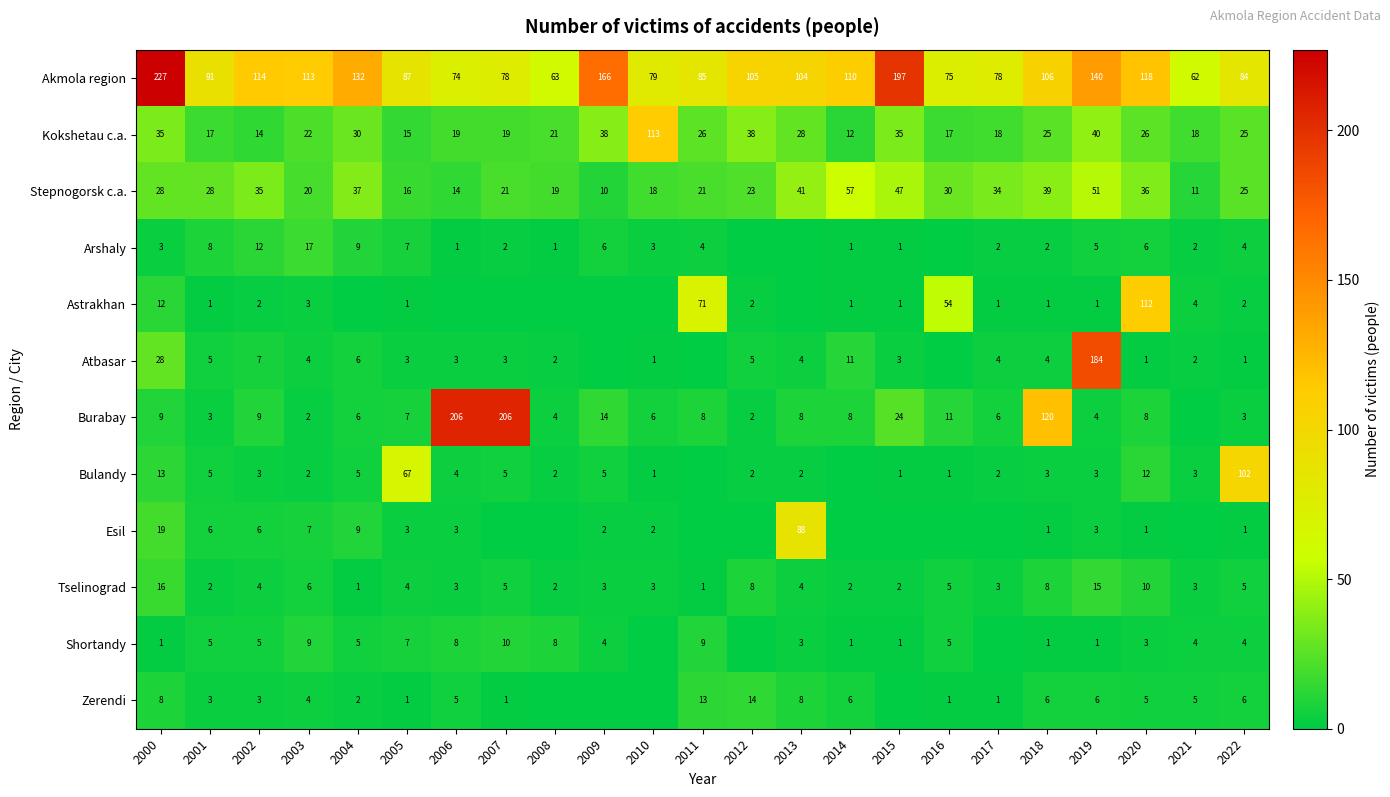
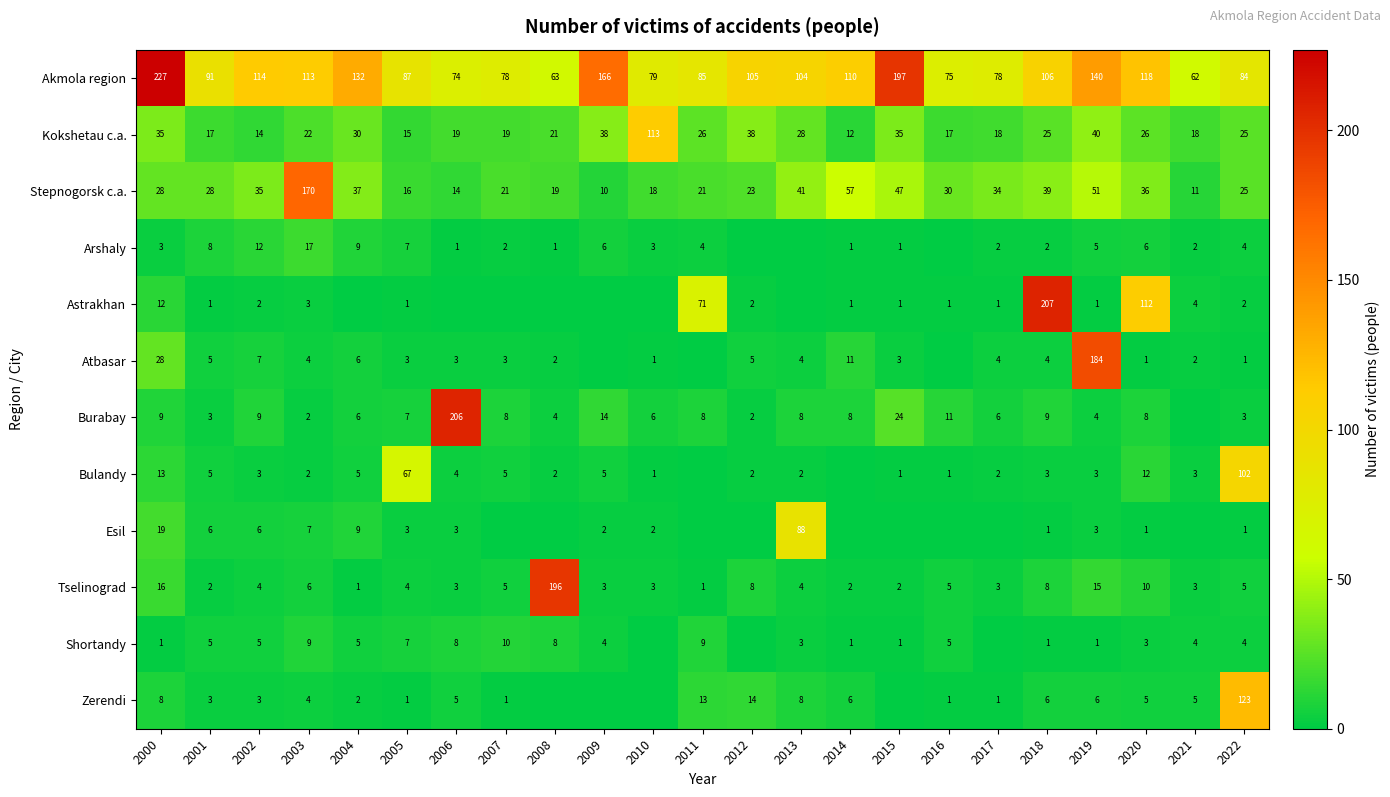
  {
    "Stepnogorsk c.a.": {
      "2000": 28,
      "2001": 28,
      "2002": 35,
-     "2003": 20,
+     "2003": 170,
      "2004": 37,
      "2005": 16,
      "2006": 14,
      "2007": 21,
      "2008": 19,
      "2009": 10,
      "2010": 18,
      "2011": 21,
      "2012": 23,
      "2013": 41,
      "2014": 57,
      "2015": 47,
      "2016": 30,
      "2017": 34,
      "2018": 39,
      "2019": 51,
      "2020": 36,
      "2021": 11,
      "2022": 25
    },
    "Astrakhan": {
      "2000": 12,
      "2001": 1,
      "2002": 2,
      "2003": 3,
      "2005": 1,
      "2011": 71,
      "2012": 2,
      "2014": 1,
      "2015": 1,
-     "2016": 54,
+     "2016": 1,
      "2017": 1,
-     "2018": 1,
+     "2018": 207,
      "2019": 1,
      "2020": 112,
      "2021": 4,
      "2022": 2
    },
    "Burabay": {
      "2000": 9,
      "2001": 3,
      "2002": 9,
      "2003": 2,
      "2004": 6,
      "2005": 7,
      "2006": 206,
-     "2007": 206,
+     "2007": 8,
      "2008": 4,
      "2009": 14,
      "2010": 6,
      "2011": 8,
      "2012": 2,
      "2013": 8,
      "2014": 8,
      "2015": 24,
      "2016": 11,
      "2017": 6,
-     "2018": 120,
+     "2018": 9,
      "2019": 4,
      "2020": 8,
      "2022": 3
    },
    "Tselinograd": {
      "2000": 16,
      "2001": 2,
      "2002": 4,
      "2003": 6,
      "2004": 1,
      "2005": 4,
      "2006": 3,
      "2007": 5,
-     "2008": 2,
+     "2008": 196,
      "2009": 3,
      "2010": 3,
      "2011": 1,
      "2012": 8,
      "2013": 4,
      "2014": 2,
      "2015": 2,
      "2016": 5,
      "2017": 3,
      "2018": 8,
      "2019": 15,
      "2020": 10,
      "2021": 3,
      "2022": 5
    },
    "Zerendi": {
      "2000": 8,
      "2001": 3,
      "2002": 3,
      "2003": 4,
      "2004": 2,
      "2005": 1,
      "2006": 5,
      "2007": 1,
      "2011": 13,
      "2012": 14,
      "2013": 8,
      "2014": 6,
      "2016": 1,
      "2017": 1,
      "2018": 6,
      "2019": 6,
      "2020": 5,
      "2021": 5,
-     "2022": 6
+     "2022": 123
    }
  }
